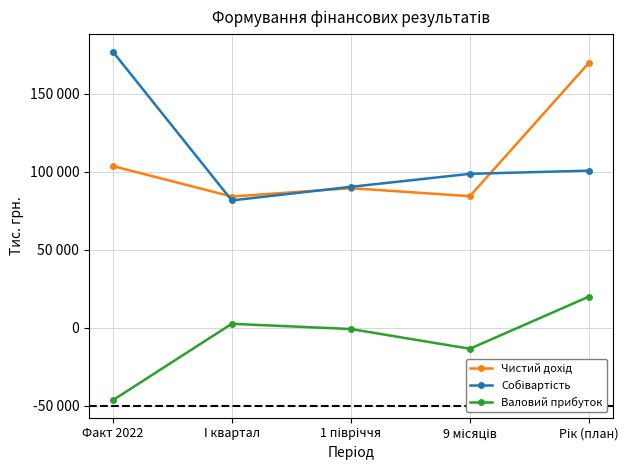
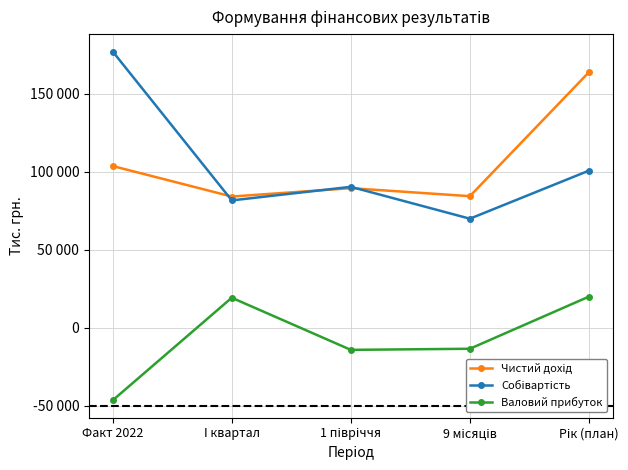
  {
    "Чистий дохід": {
      "Факт 2022": 104000,
      "І квартал": 84000,
      "9 місяців": 84000,
-     "Рік (план)": 170000
+     "Рік (план)": 164000
    },
    "Собівартість": {
      "Факт 2022": 177000,
      "І квартал": 82000,
-     "9 місяців": 99000,
+     "9 місяців": 70000,
      "Рік (план)": 101000
    },
    "Валовий прибуток": {
      "Факт 2022": -47000,
-     "І квартал": 2000,
-     "1 півріччя": -1000,
+     "І квартал": 19000,
+     "1 півріччя": -14000,
      "9 місяців": -14000,
      "Рік (план)": 20000
    }
  }
